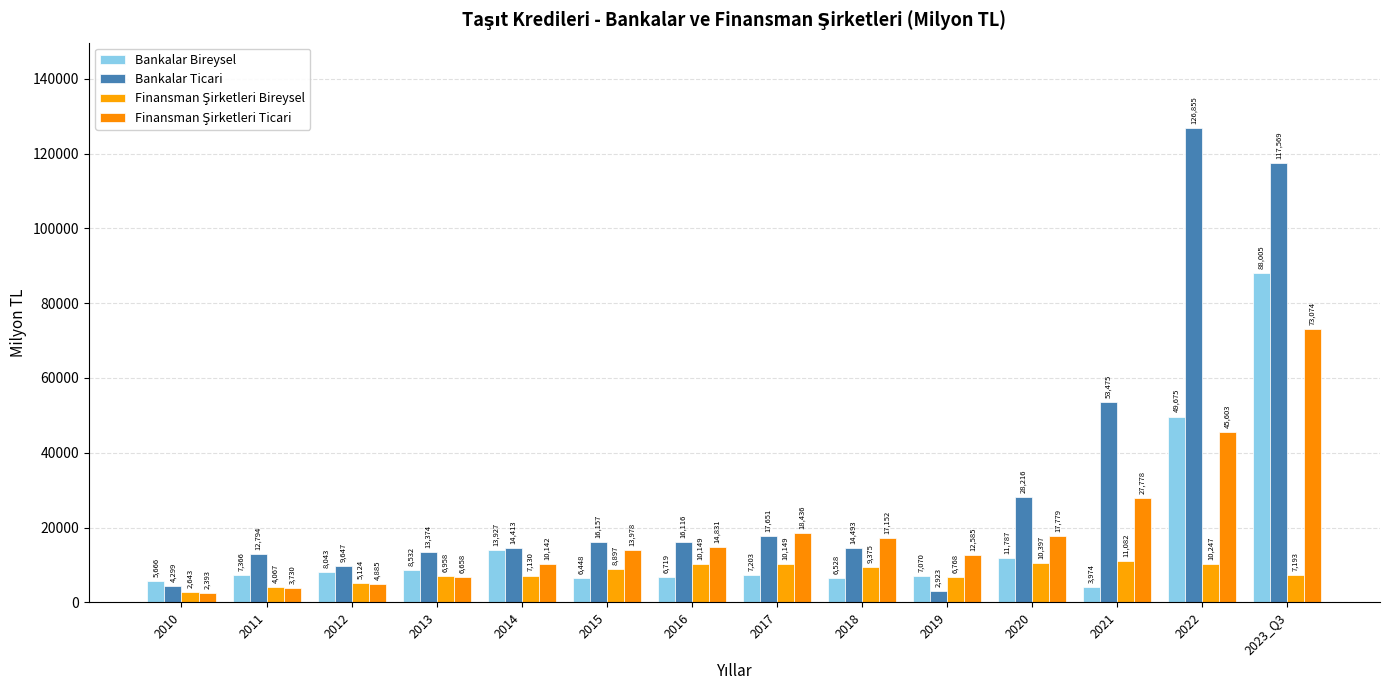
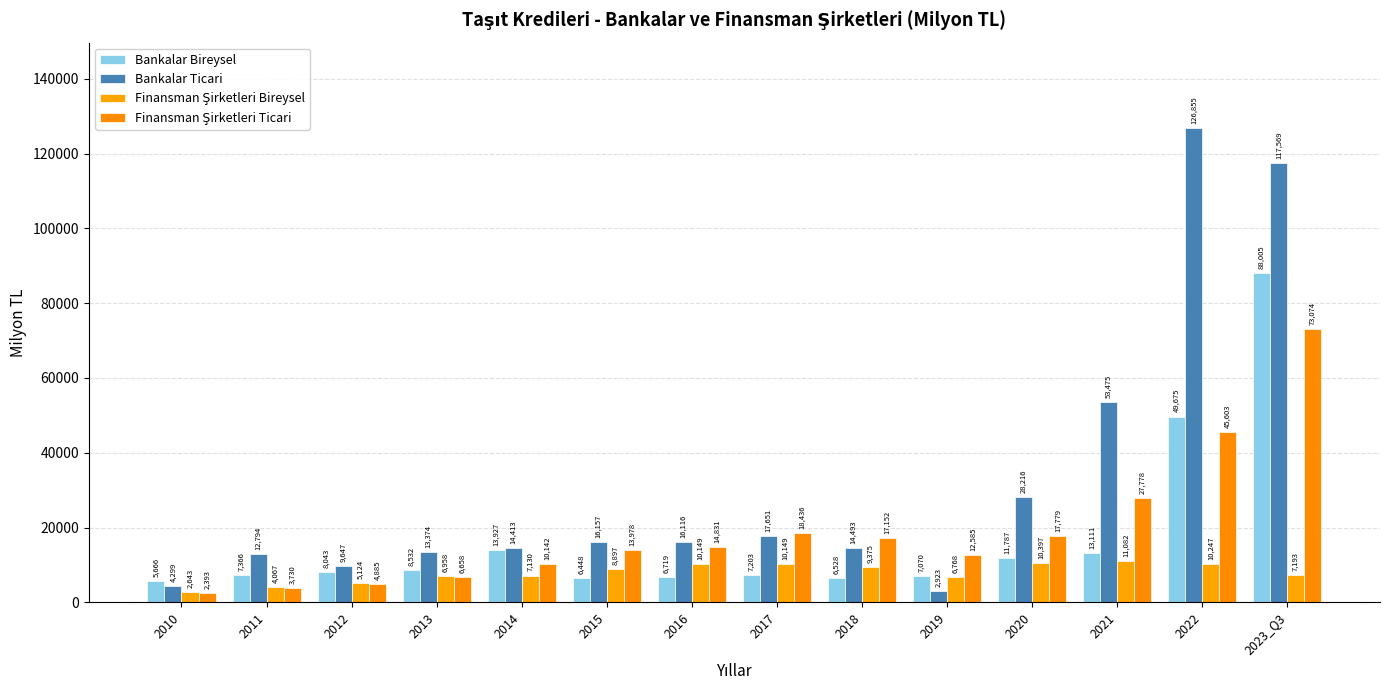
  {
    "Bankalar Bireysel": {
      "2010": "5,666",
      "2011": "7,366",
      "2012": "8,043",
      "2013": "8,532",
      "2014": "13,927",
      "2015": "6,448",
      "2016": "6,719",
      "2017": "7,203",
      "2018": "6,528",
      "2019": "7,070",
      "2020": "11,787",
-     "2021": "3,974",
+     "2021": "13,111",
      "2022": "49,675",
      "2023_Q3": "88,005"
    },
    "Bankalar Ticari": {
      "2010": "4,299",
      "2011": "12,794",
      "2012": "9,647",
      "2013": "13,374",
      "2014": "14,413",
      "2015": "16,157",
      "2016": "16,116",
      "2017": "17,651",
      "2018": "14,493",
      "2019": "2,923",
      "2020": "28,216",
      "2021": "53,475",
      "2022": "126,855",
      "2023_Q3": "117,569"
    }
  }
